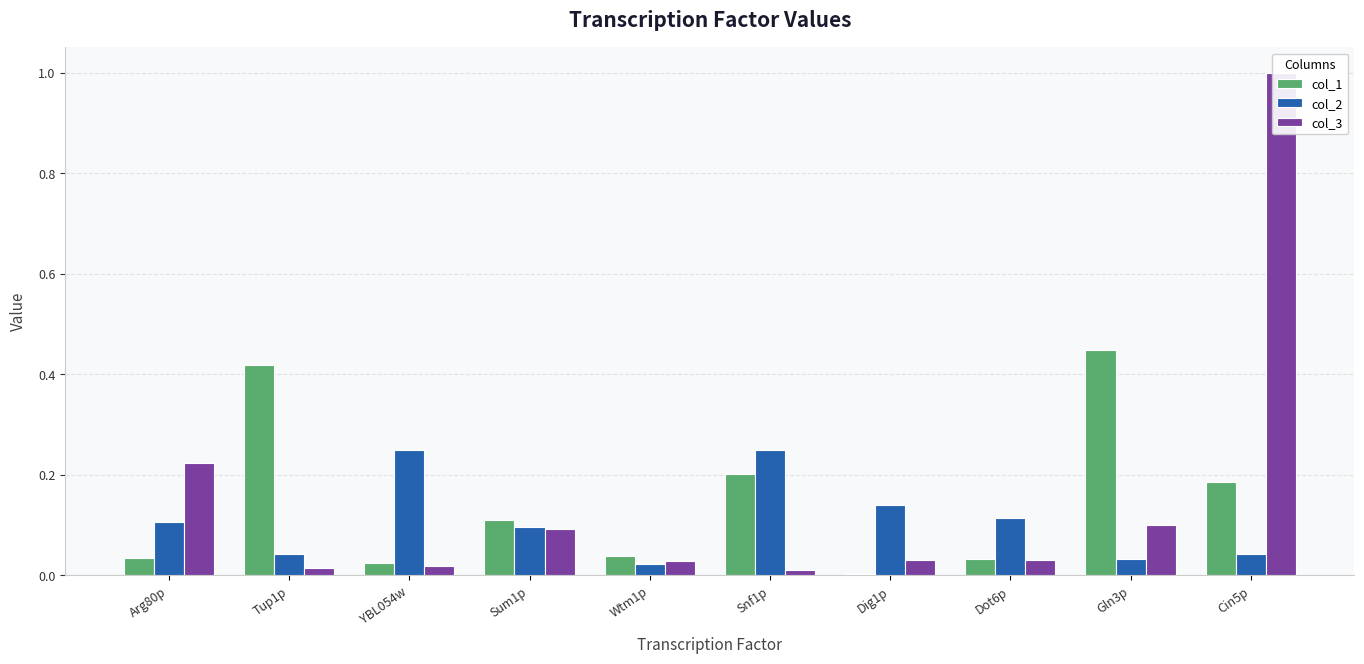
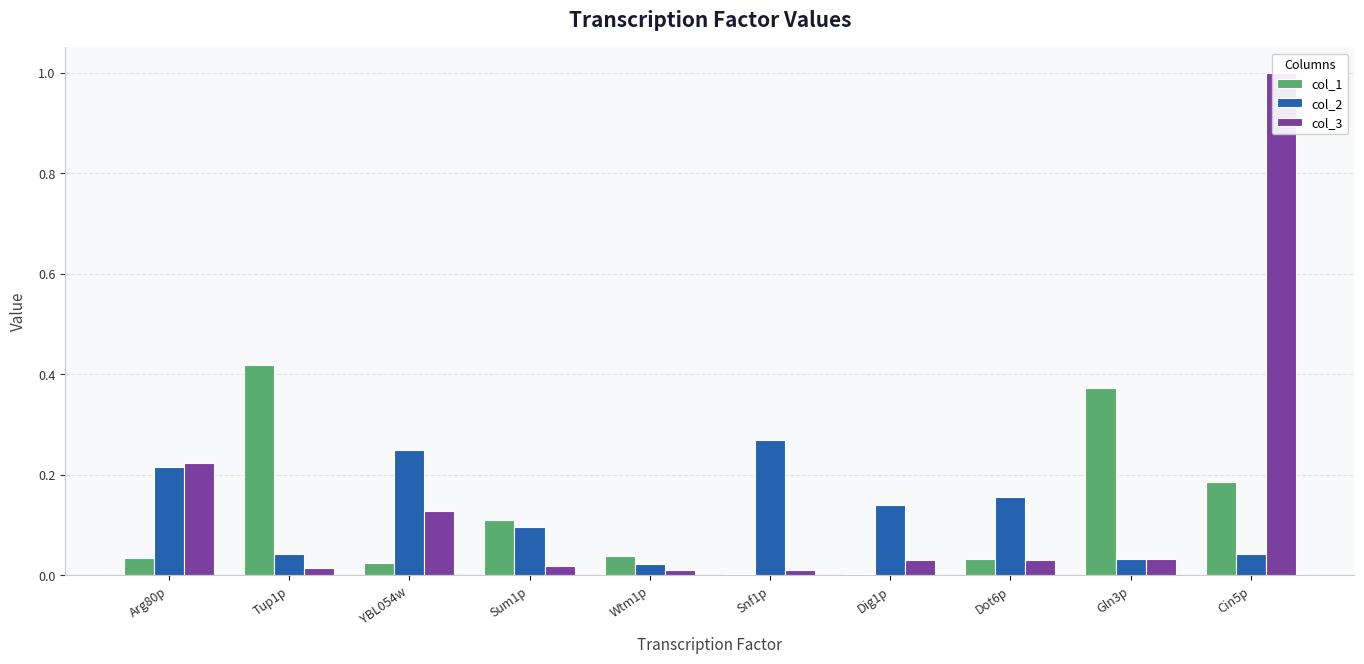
  {
    "col_1": {
      "Arg80p": 0.03,
      "Tup1p": 0.42,
      "YBL054w": 0.02,
      "Sum1p": 0.11,
      "Wtm1p": 0.04,
-     "Snf1p": 0.20,
+     "Snf1p": 0.00,
      "Dot6p": 0.03,
-     "Gln3p": 0.45,
+     "Gln3p": 0.37,
      "Cin5p": 0.19
    },
    "col_2": {
-     "Arg80p": 0.11,
+     "Arg80p": 0.22,
      "Tup1p": 0.04,
      "YBL054w": 0.25,
      "Sum1p": 0.10,
      "Wtm1p": 0.02,
-     "Snf1p": 0.25,
+     "Snf1p": 0.27,
      "Dig1p": 0.14,
-     "Dot6p": 0.11,
+     "Dot6p": 0.15,
      "Gln3p": 0.03,
      "Cin5p": 0.04
    },
    "col_3": {
      "Arg80p": 0.22,
      "Tup1p": 0.01,
-     "YBL054w": 0.02,
-     "Sum1p": 0.09,
-     "Wtm1p": 0.03,
+     "YBL054w": 0.13,
+     "Sum1p": 0.02,
+     "Wtm1p": 0.01,
      "Snf1p": 0.01,
      "Dig1p": 0.03,
      "Dot6p": 0.03,
-     "Gln3p": 0.10
+     "Gln3p": 0.03
    }
  }
